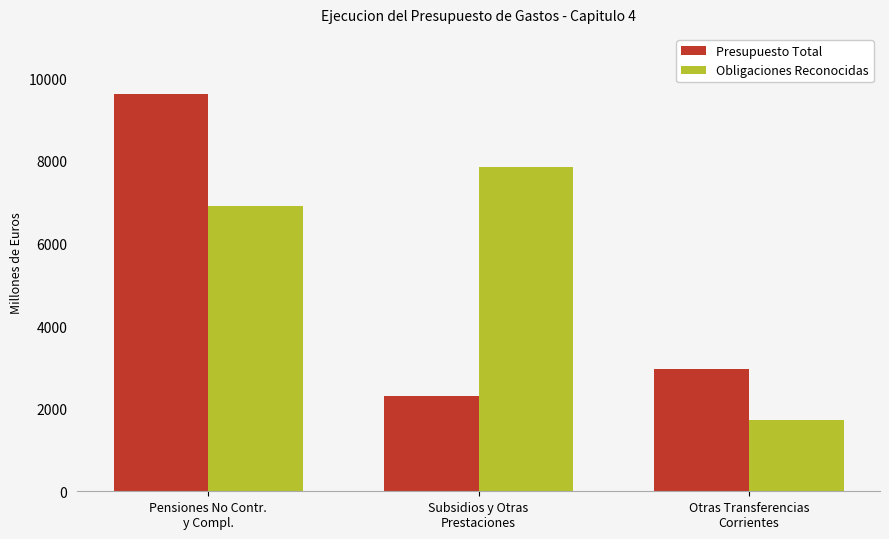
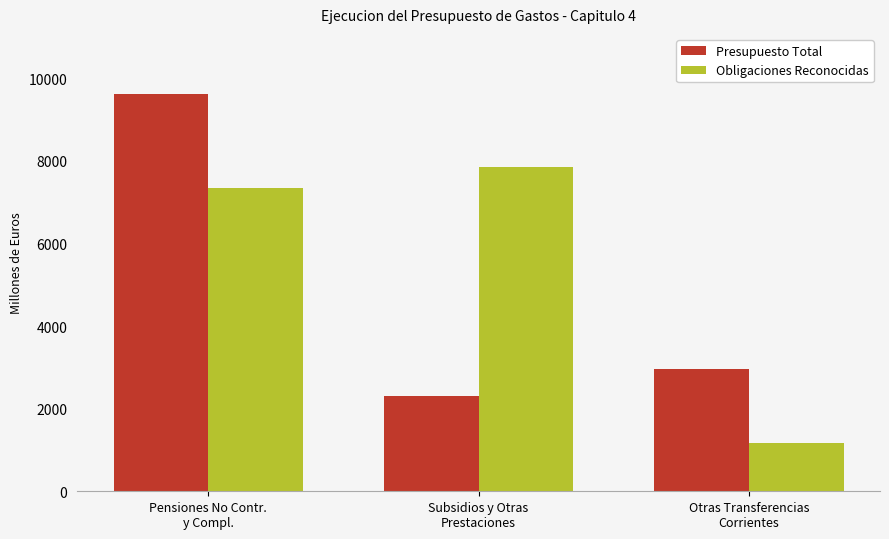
  {
    "Presupuesto Total": {
      "Pensiones No Contr. y Compl.": 9600,
      "Subsidios y Otras Prestaciones": 2300,
      "Otras Transferencias Corrientes": 3000
    },
    "Obligaciones Reconocidas": {
-     "Pensiones No Contr. y Compl.": 6900,
+     "Pensiones No Contr. y Compl.": 7300,
      "Subsidios y Otras Prestaciones": 7800,
-     "Otras Transferencias Corrientes": 1700
+     "Otras Transferencias Corrientes": 1200
    }
  }
